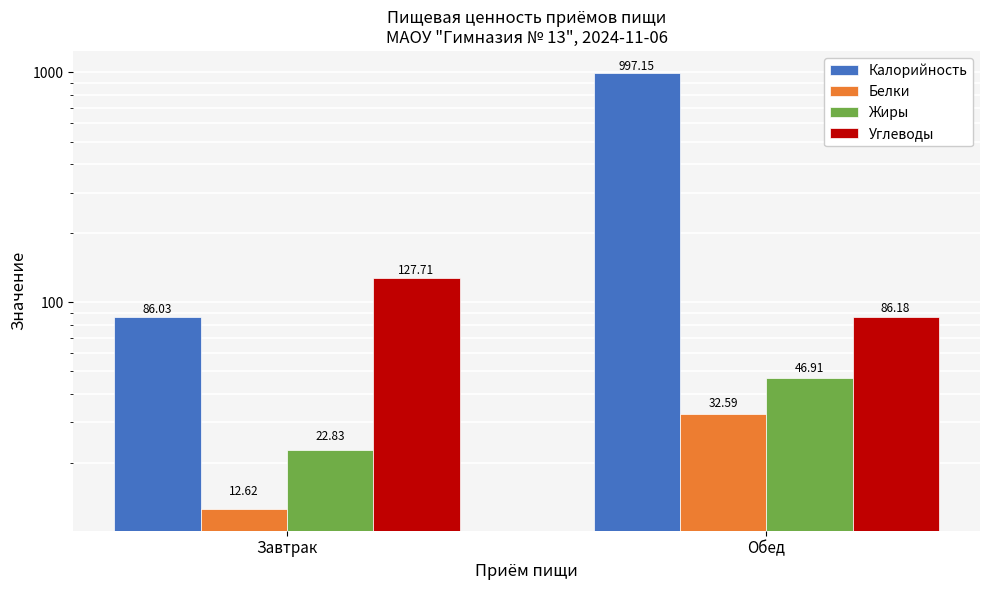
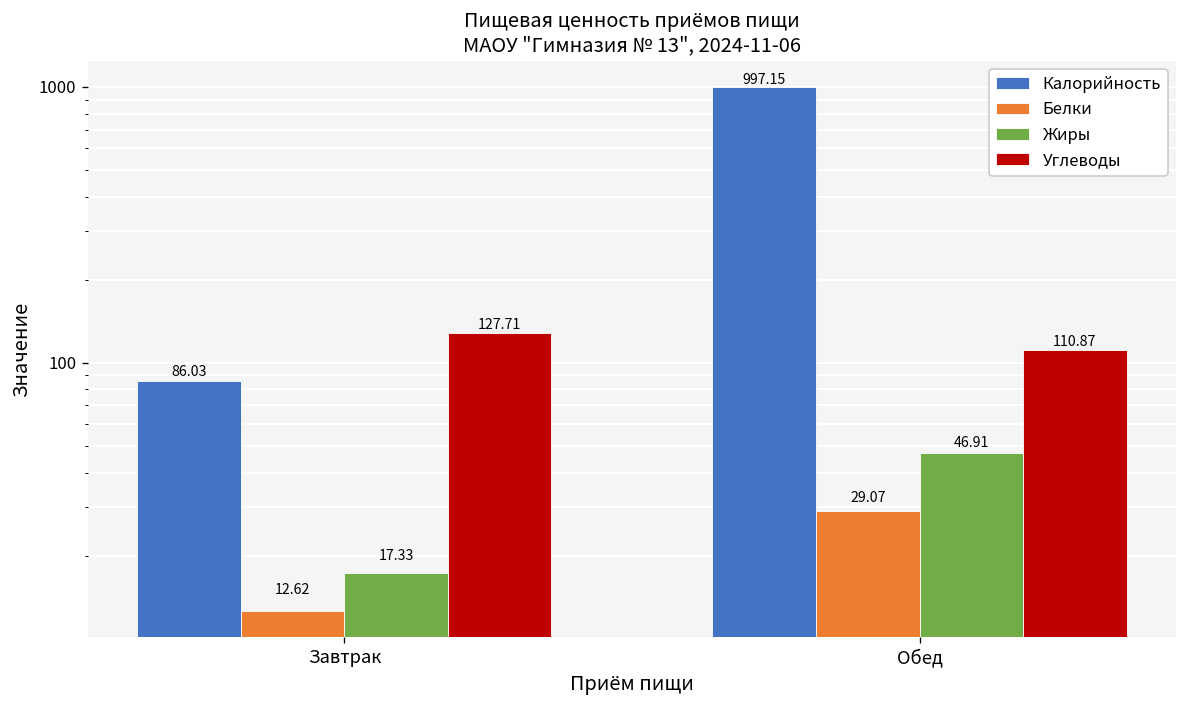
  {
    "Калорийность": {
      "Завтрак": 86.03,
      "Обед": 997.15
    },
    "Белки": {
      "Завтрак": 12.62,
-     "Обед": 32.59
+     "Обед": 29.07
    },
    "Жиры": {
-     "Завтрак": 22.83,
+     "Завтрак": 17.33,
      "Обед": 46.91
    },
    "Углеводы": {
      "Завтрак": 127.71,
-     "Обед": 86.18
+     "Обед": 110.87
    }
  }
